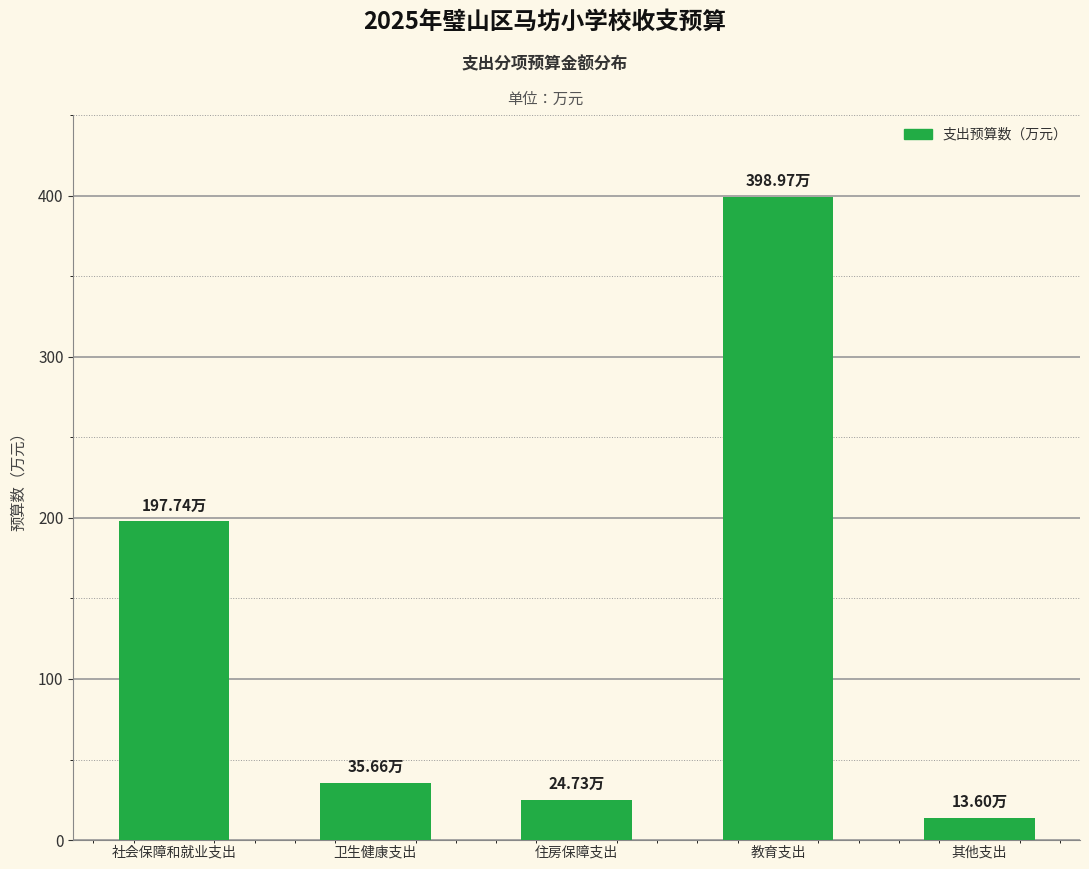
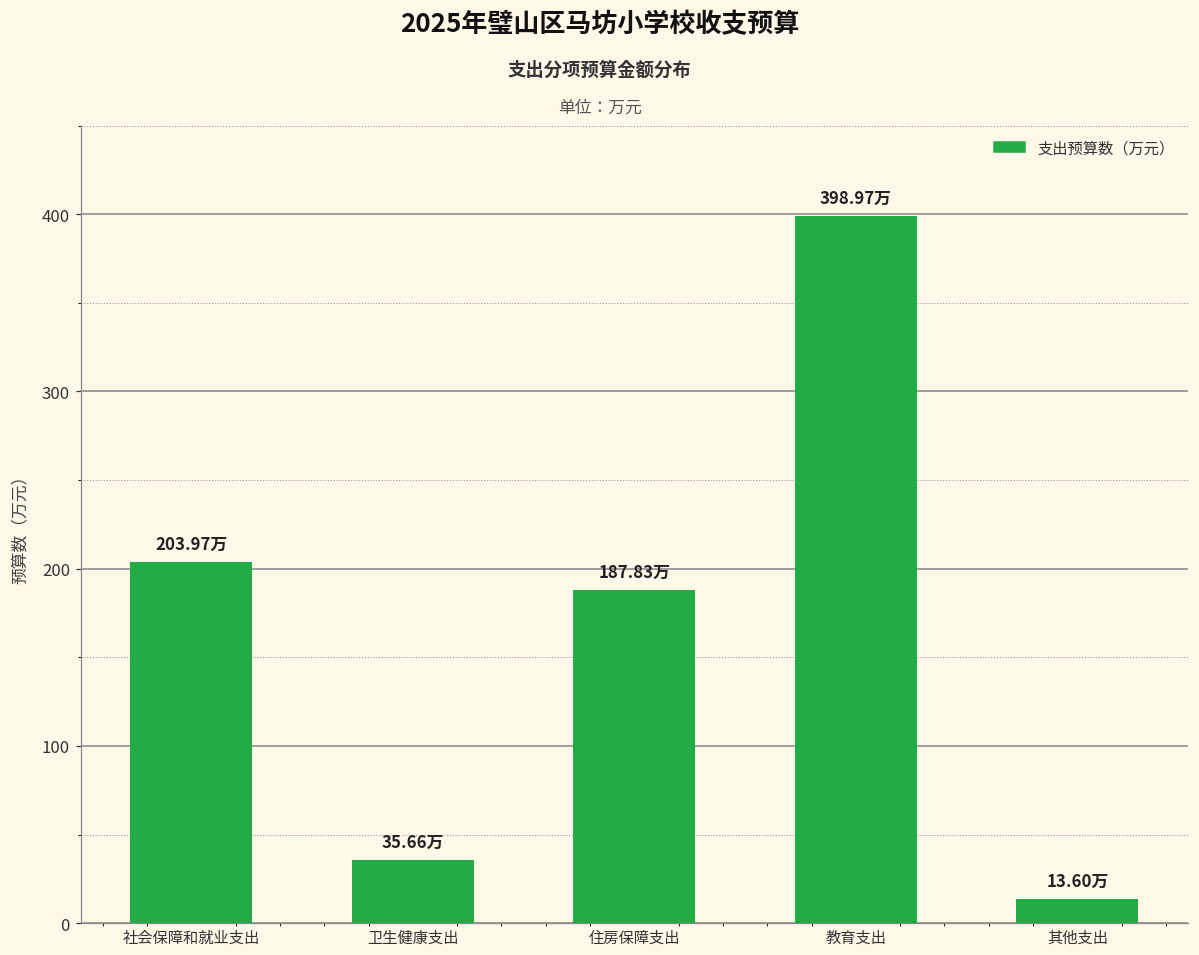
  {
-   "社会保障和就业支出": "197.74万",
+   "社会保障和就业支出": "203.97万",
    "卫生健康支出": "35.66万",
-   "住房保障支出": "24.73万",
+   "住房保障支出": "187.83万",
    "教育支出": "398.97万",
    "其他支出": "13.60万"
  }
